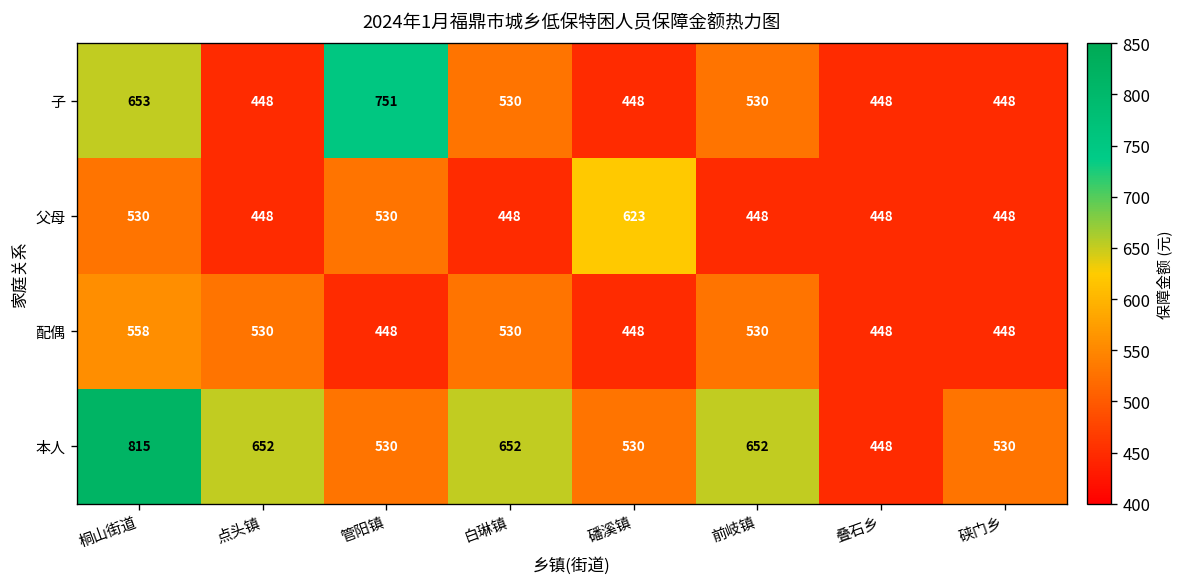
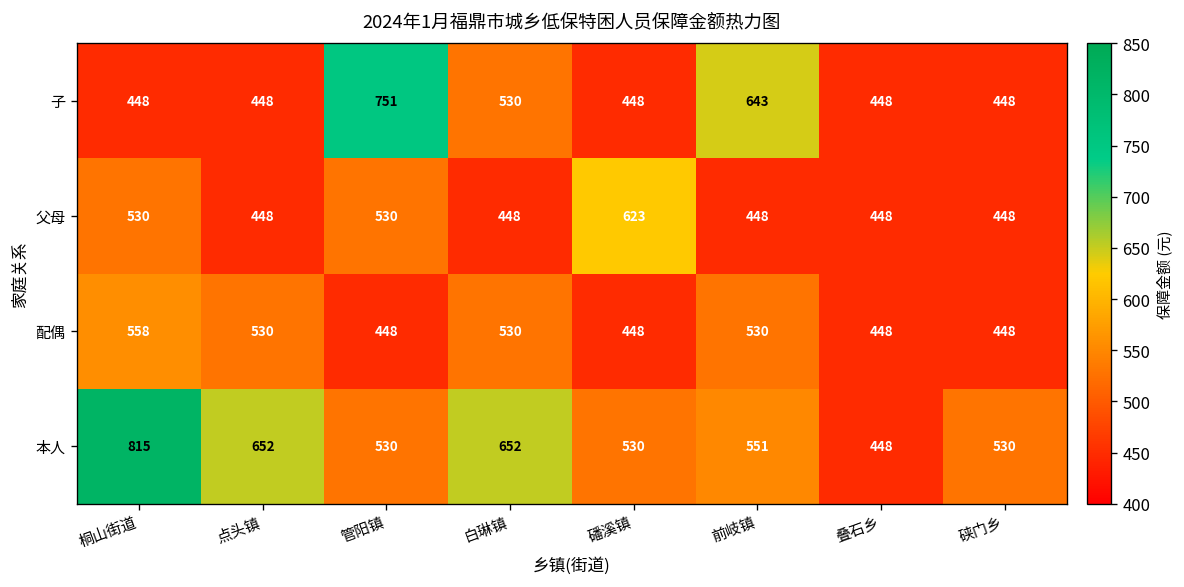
  {
    "子": {
-     "桐山街道": 653,
+     "桐山街道": 448,
      "点头镇": 448,
      "管阳镇": 751,
      "白琳镇": 530,
      "磻溪镇": 448,
-     "前岐镇": 530,
+     "前岐镇": 643,
      "叠石乡": 448,
      "硖门乡": 448
    },
    "父母": {
      "桐山街道": 530,
      "点头镇": 448,
      "管阳镇": 530,
      "白琳镇": 448,
      "磻溪镇": 623,
      "前岐镇": 448,
      "叠石乡": 448,
      "硖门乡": 448
    },
    "配偶": {
      "桐山街道": 558,
      "点头镇": 530,
      "管阳镇": 448,
      "白琳镇": 530,
      "磻溪镇": 448,
      "前岐镇": 530,
      "叠石乡": 448,
      "硖门乡": 448
    },
    "本人": {
      "桐山街道": 815,
      "点头镇": 652,
      "管阳镇": 530,
      "白琳镇": 652,
      "磻溪镇": 530,
-     "前岐镇": 652,
+     "前岐镇": 551,
      "叠石乡": 448,
      "硖门乡": 530
    }
  }
